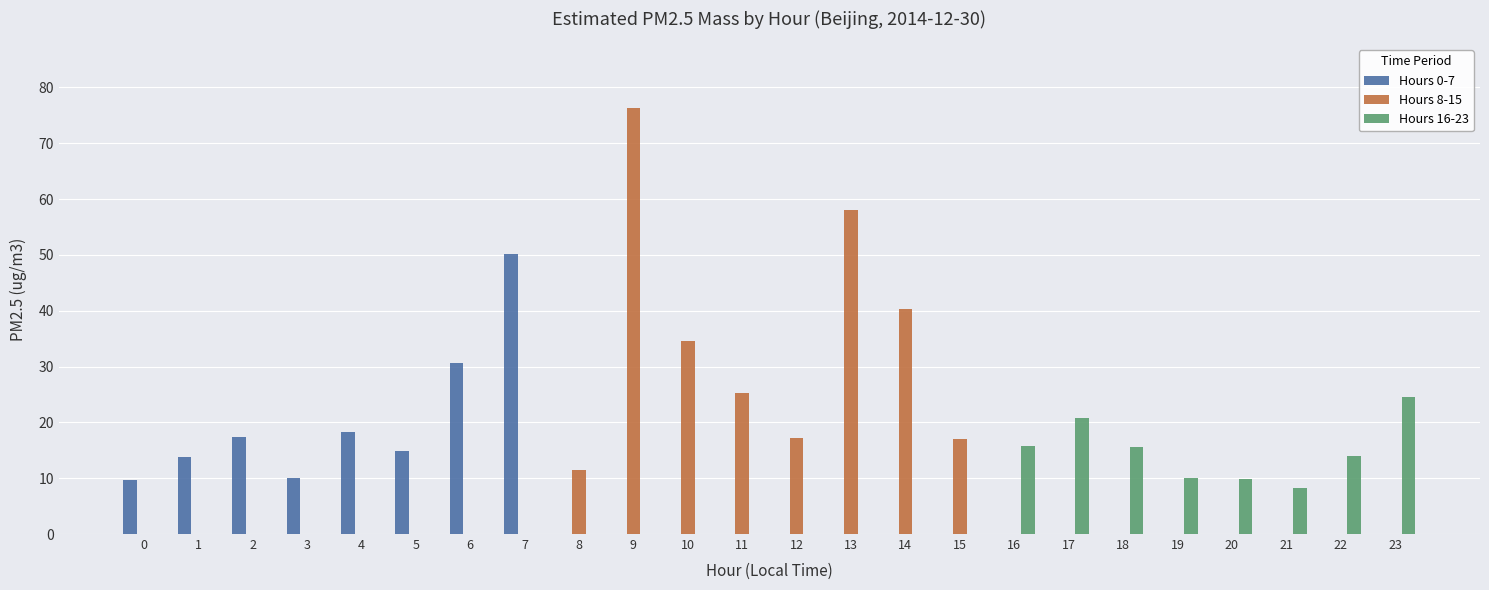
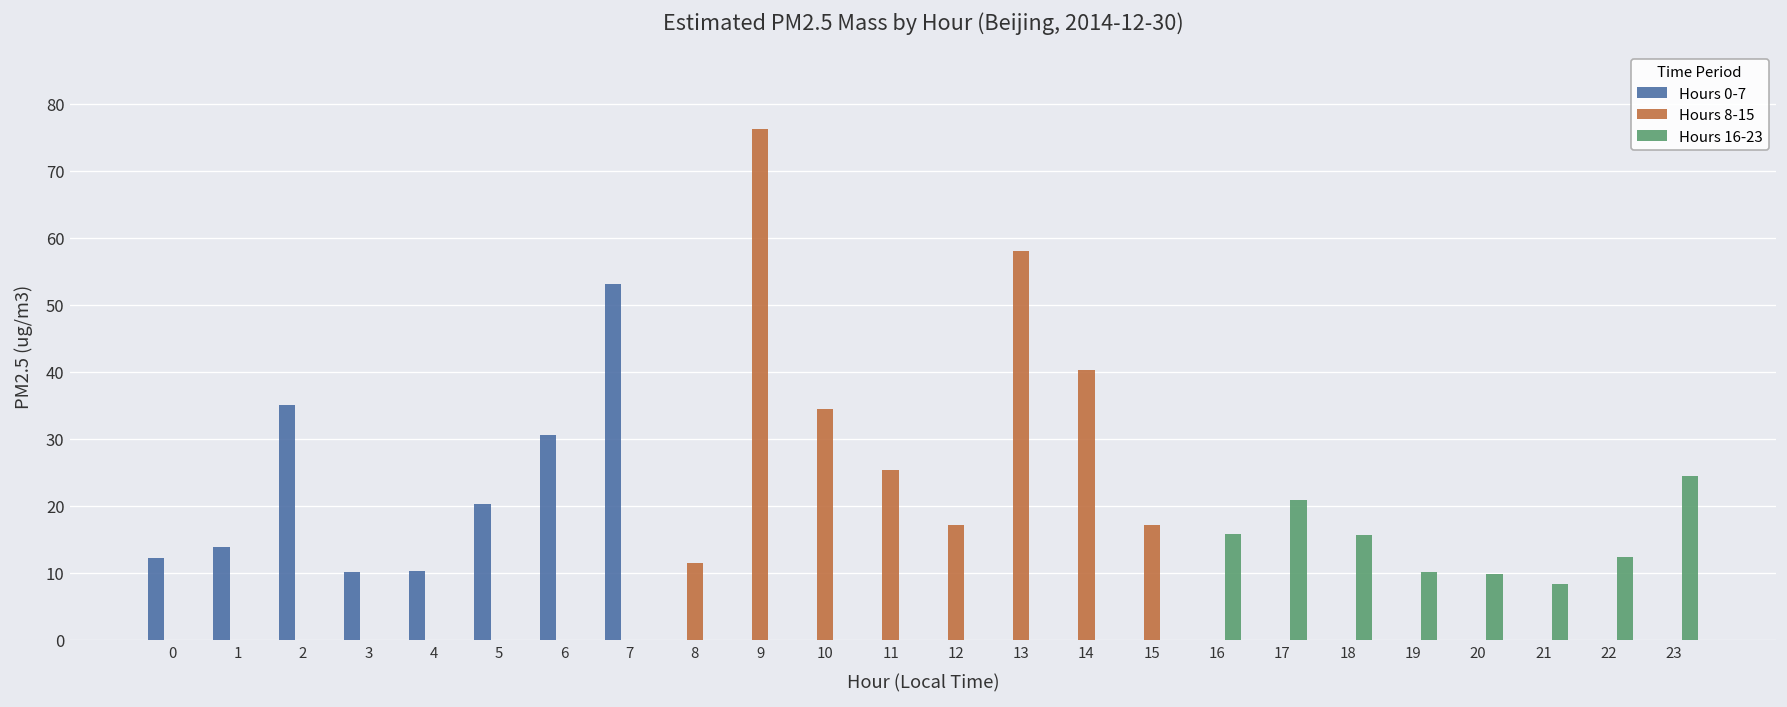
  {
    "Hours 0-7": {
-     "0": 10,
+     "0": 12,
      "1": 14,
-     "2": 17,
+     "2": 35,
      "3": 10,
-     "4": 18,
-     "5": 15,
+     "4": 10,
+     "5": 20,
      "6": 31,
-     "7": 50,
+     "7": 53,
      "8": 0,
      "9": 0,
      "10": 0,
      "11": 0,
      "12": 0,
      "13": 0,
      "14": 0,
      "15": 0,
      "16": 0,
      "17": 0,
      "18": 0,
      "19": 0,
      "20": 0,
      "21": 0,
      "22": 0,
      "23": 0
    },
    "Hours 8-15": {
      "0": 0,
      "1": 0,
      "2": 0,
      "3": 0,
      "4": 0,
      "5": 0,
      "6": 0,
      "7": 0,
      "8": 12,
      "9": 76,
      "10": 35,
      "11": 25,
      "12": 17,
      "13": 58,
      "14": 40,
      "15": 17,
      "16": 0,
      "17": 0,
      "18": 0,
      "19": 0,
      "20": 0,
      "21": 0,
      "22": 0,
      "23": 0
    },
    "Hours 16-23": {
      "0": 0,
      "1": 0,
      "2": 0,
      "3": 0,
      "4": 0,
      "5": 0,
      "6": 0,
      "7": 0,
      "8": 0,
      "9": 0,
      "10": 0,
      "11": 0,
      "12": 0,
      "13": 0,
      "14": 0,
      "15": 0,
      "16": 16,
      "17": 21,
      "18": 16,
      "19": 10,
      "20": 10,
      "21": 8,
-     "22": 14,
+     "22": 12,
      "23": 25
    }
  }
